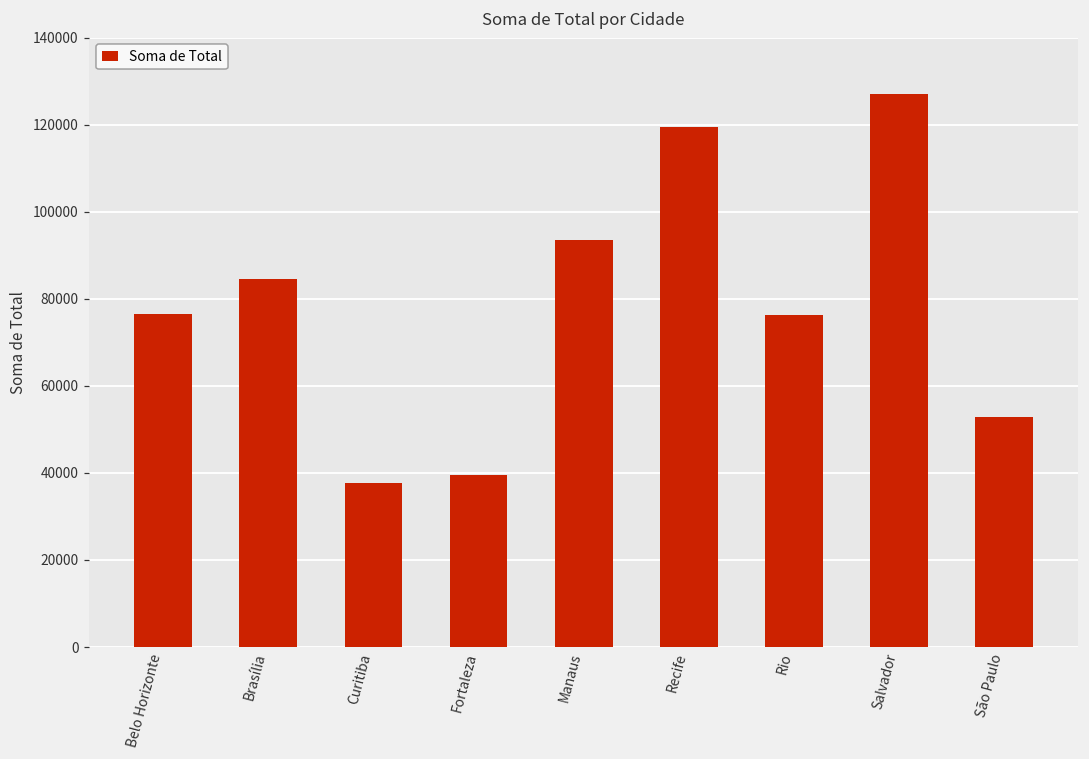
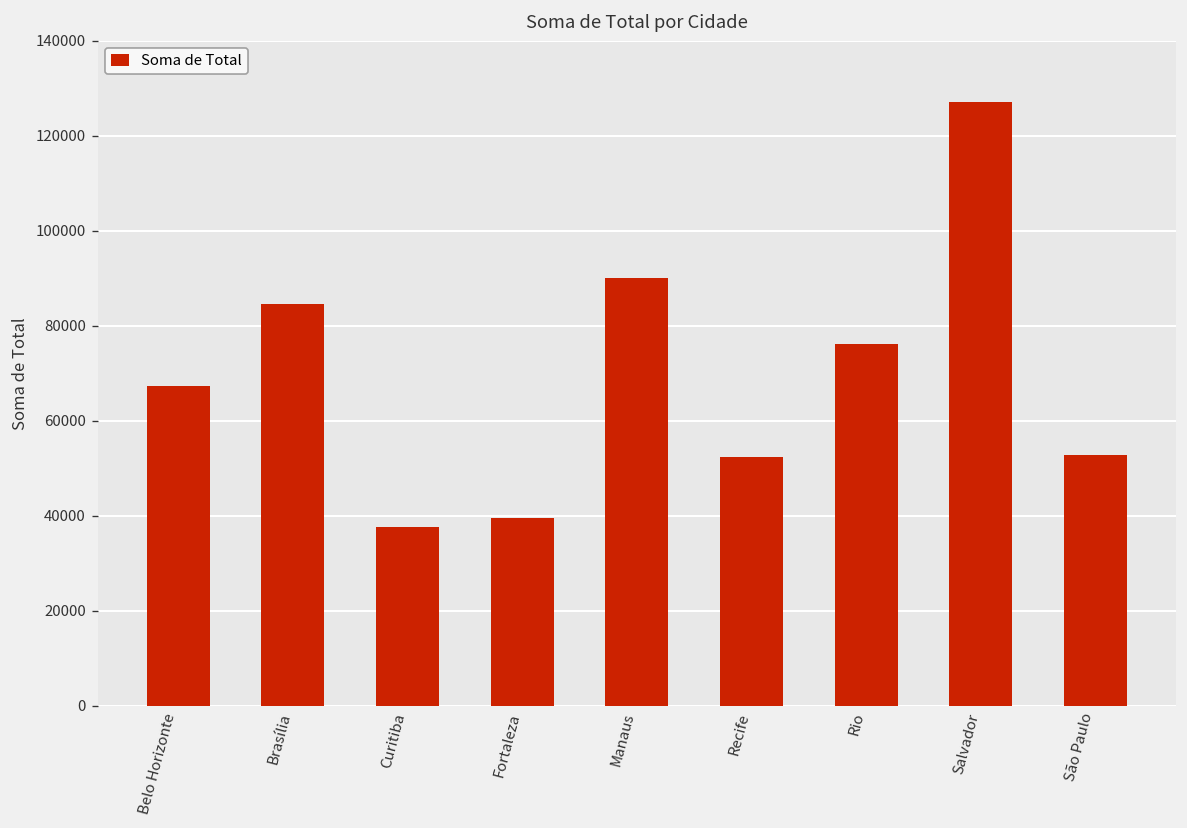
  {
-   "Belo Horizonte": 77000,
+   "Belo Horizonte": 67000,
    "Brasília": 85000,
    "Curitiba": 38000,
    "Fortaleza": 40000,
-   "Manaus": 93000,
-   "Recife": 119000,
+   "Manaus": 90000,
+   "Recife": 52000,
    "Rio": 76000,
    "Salvador": 127000,
    "São Paulo": 53000
  }
